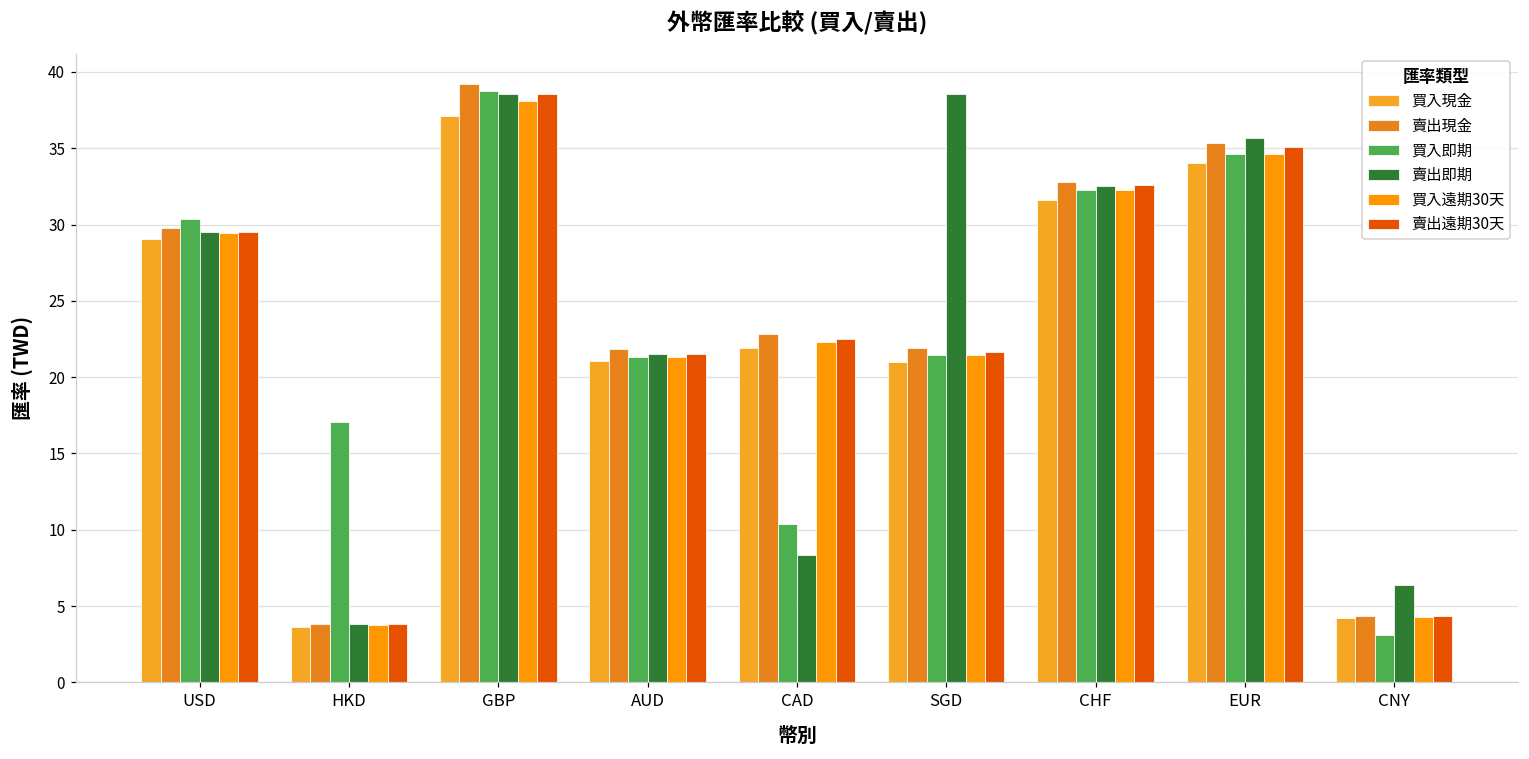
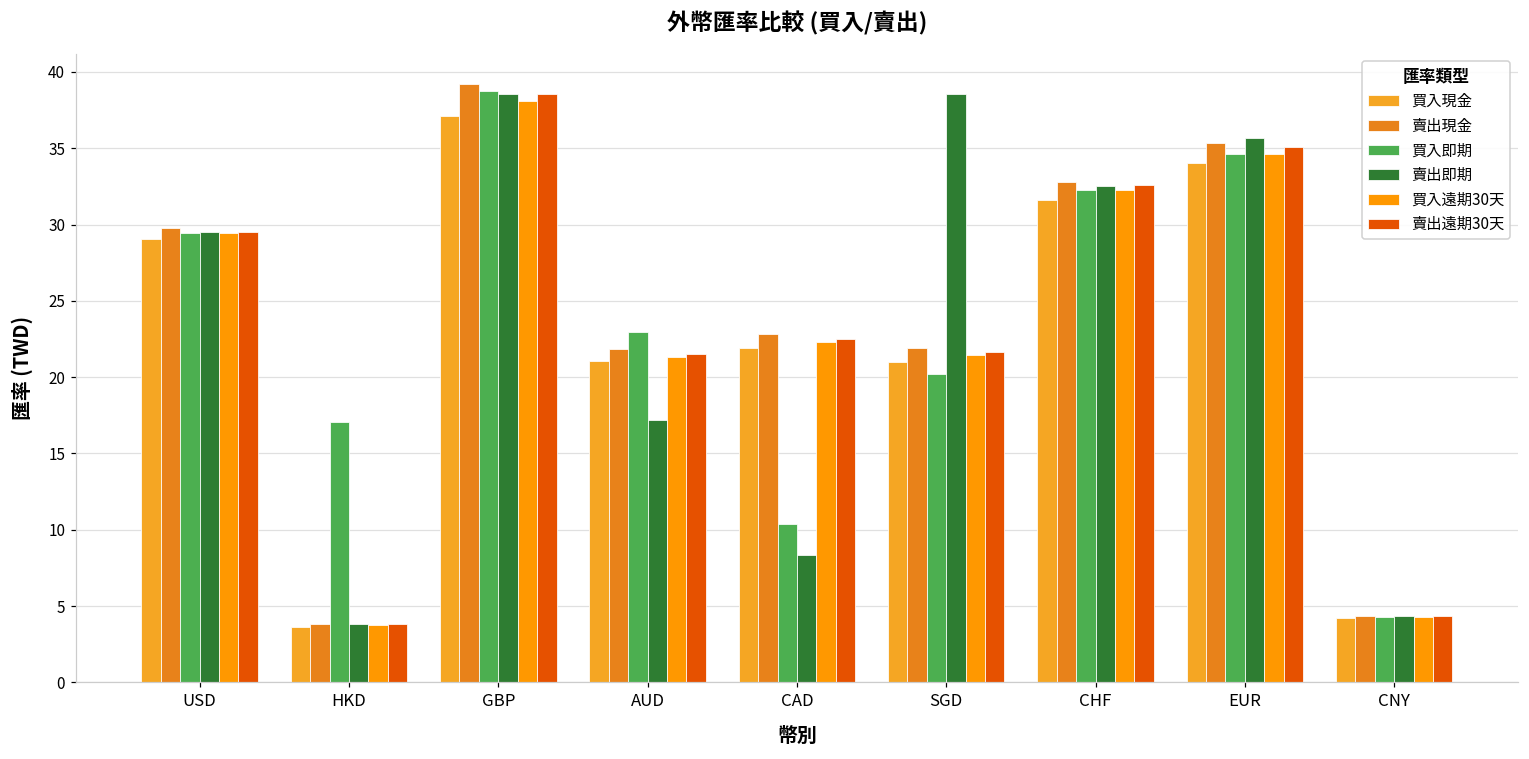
  {
    "買入即期": {
-     "USD": 30.4,
+     "USD": 29.4,
      "HKD": 17.1,
      "GBP": 38.8,
-     "AUD": 21.3,
+     "AUD": 23.0,
      "CAD": 10.4,
-     "SGD": 21.5,
+     "SGD": 20.2,
      "CHF": 32.3,
      "EUR": 34.7,
-     "CNY": 3.1
+     "CNY": 4.3
    },
    "賣出即期": {
      "USD": 29.5,
      "HKD": 3.8,
      "GBP": 38.5,
-     "AUD": 21.5,
+     "AUD": 17.2,
      "CAD": 8.4,
      "SGD": 38.6,
      "CHF": 32.5,
      "EUR": 35.7,
-     "CNY": 6.4
+     "CNY": 4.3
    }
  }
